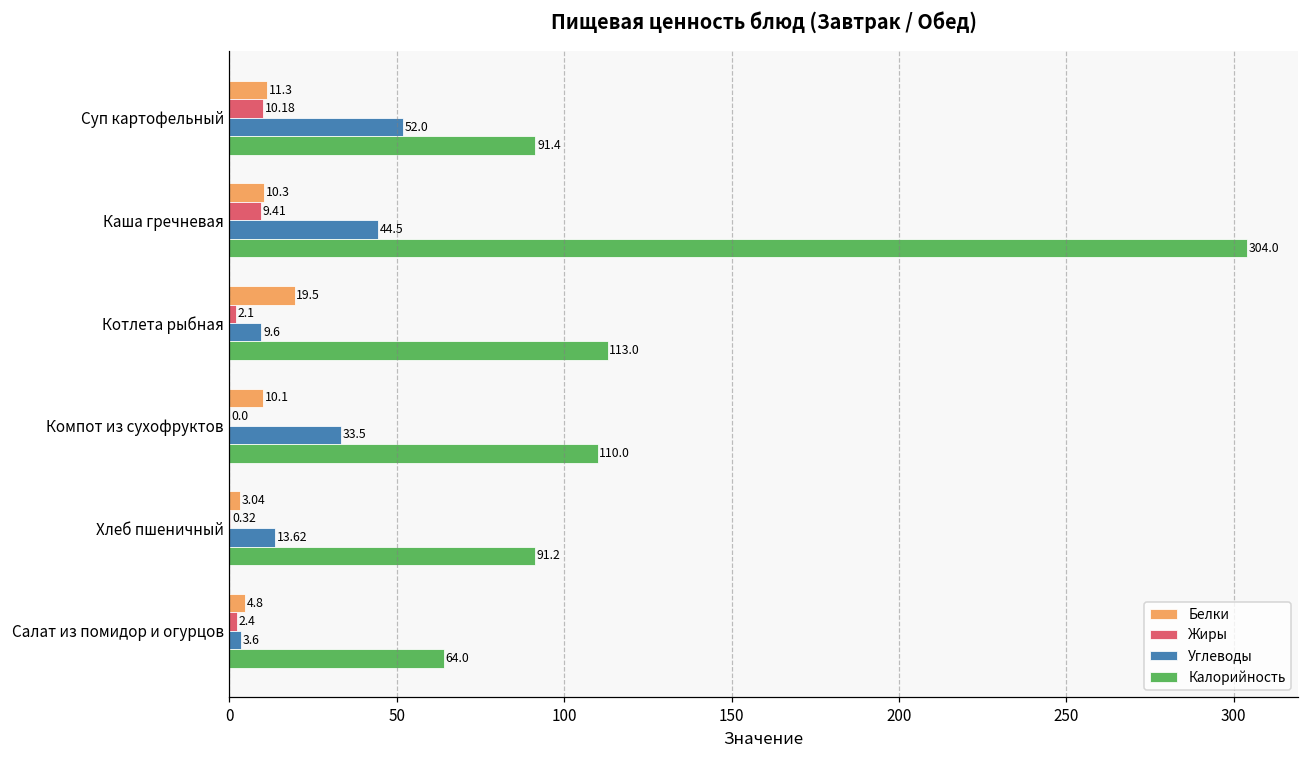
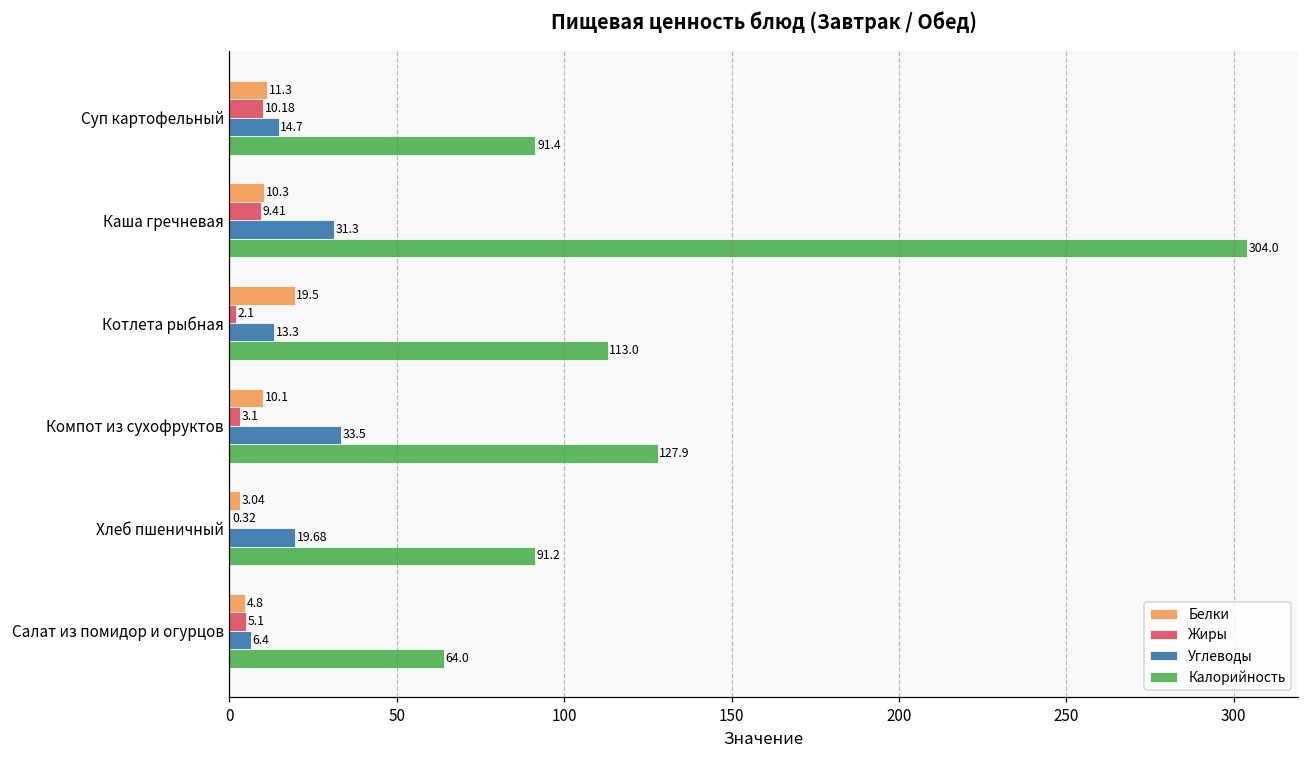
  {
    "Белки": {
      "Суп картофельный": 11.3,
      "Каша гречневая": 10.3,
      "Котлета рыбная": 19.5,
      "Компот из сухофруктов": 10.1,
      "Хлеб пшеничный": 3.04,
      "Салат из помидор и огурцов": 4.8
    },
    "Жиры": {
      "Суп картофельный": 10.18,
      "Каша гречневая": 9.41,
      "Котлета рыбная": 2.1,
-     "Компот из сухофруктов": 0.0,
+     "Компот из сухофруктов": 3.1,
      "Хлеб пшеничный": 0.32,
-     "Салат из помидор и огурцов": 2.4
+     "Салат из помидор и огурцов": 5.1
    },
    "Углеводы": {
-     "Суп картофельный": 52.0,
-     "Каша гречневая": 44.5,
-     "Котлета рыбная": 9.6,
+     "Суп картофельный": 14.7,
+     "Каша гречневая": 31.3,
+     "Котлета рыбная": 13.3,
      "Компот из сухофруктов": 33.5,
-     "Хлеб пшеничный": 13.62,
-     "Салат из помидор и огурцов": 3.6
+     "Хлеб пшеничный": 19.68,
+     "Салат из помидор и огурцов": 6.4
    },
    "Калорийность": {
      "Суп картофельный": 91.4,
      "Каша гречневая": 304.0,
      "Котлета рыбная": 113.0,
-     "Компот из сухофруктов": 110.0,
+     "Компот из сухофруктов": 127.9,
      "Хлеб пшеничный": 91.2,
      "Салат из помидор и огурцов": 64.0
    }
  }
